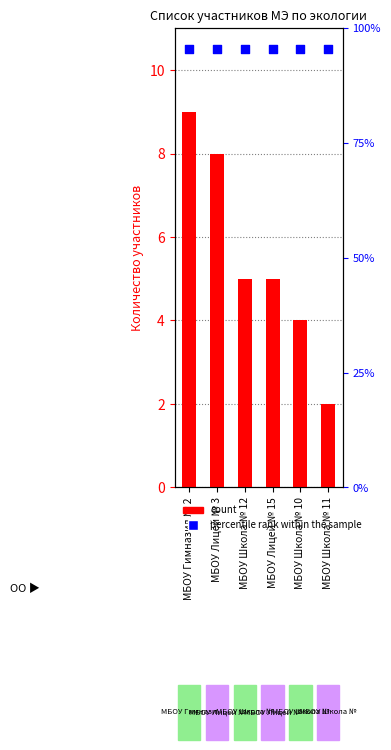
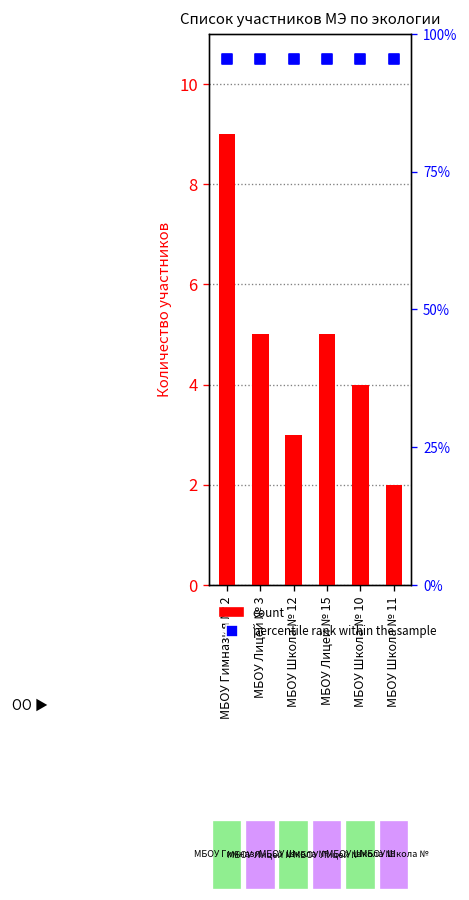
  {
    "count": {
      "МБОУ Гимназия № 2": 9,
-     "МБОУ Лицей № 3": 8,
-     "МБОУ Школа № 12": 5,
+     "МБОУ Лицей № 3": 5,
+     "МБОУ Школа № 12": 3,
      "МБОУ Лицей № 15": 5,
      "МБОУ Школа № 10": 4,
      "МБОУ Школа № 11": 2
    }
  }
